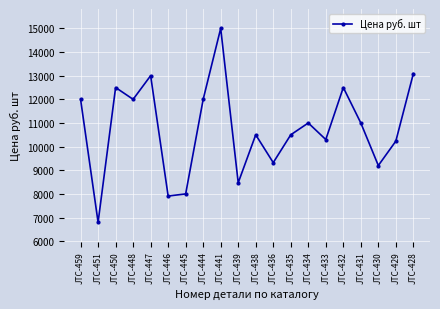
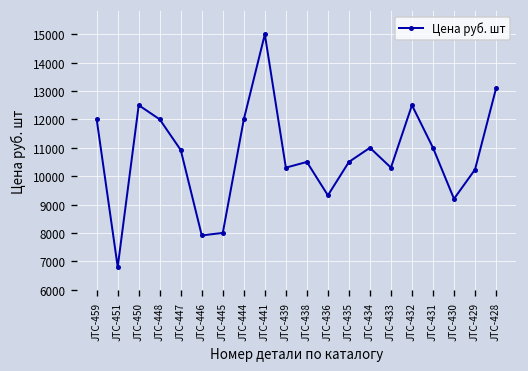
  {
    "JTC-459": 12000,
    "JTC-451": 6800,
    "JTC-450": 12500,
    "JTC-448": 12000,
-   "JTC-447": 13000,
+   "JTC-447": 10900,
    "JTC-446": 7900,
    "JTC-445": 8000,
    "JTC-444": 12000,
    "JTC-441": 15000,
-   "JTC-439": 8500,
+   "JTC-439": 10300,
    "JTC-438": 10500,
    "JTC-436": 9300,
    "JTC-435": 10500,
    "JTC-434": 11000,
    "JTC-433": 10300,
    "JTC-432": 12500,
    "JTC-431": 11000,
    "JTC-430": 9200,
    "JTC-429": 10200,
    "JTC-428": 13100
  }
